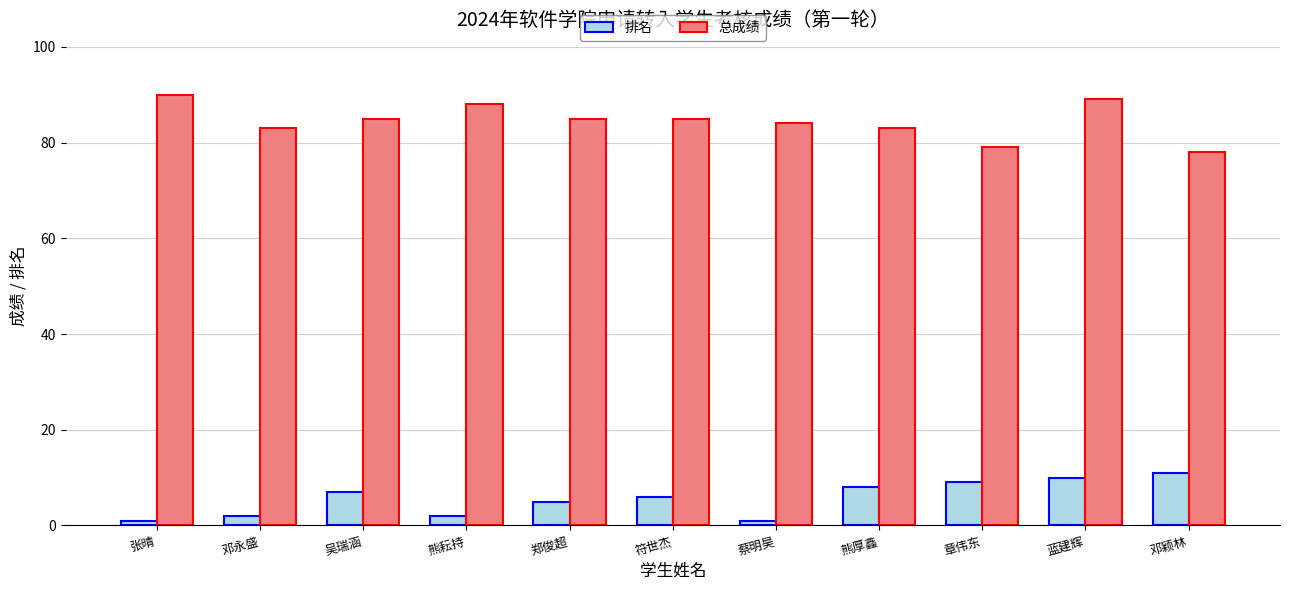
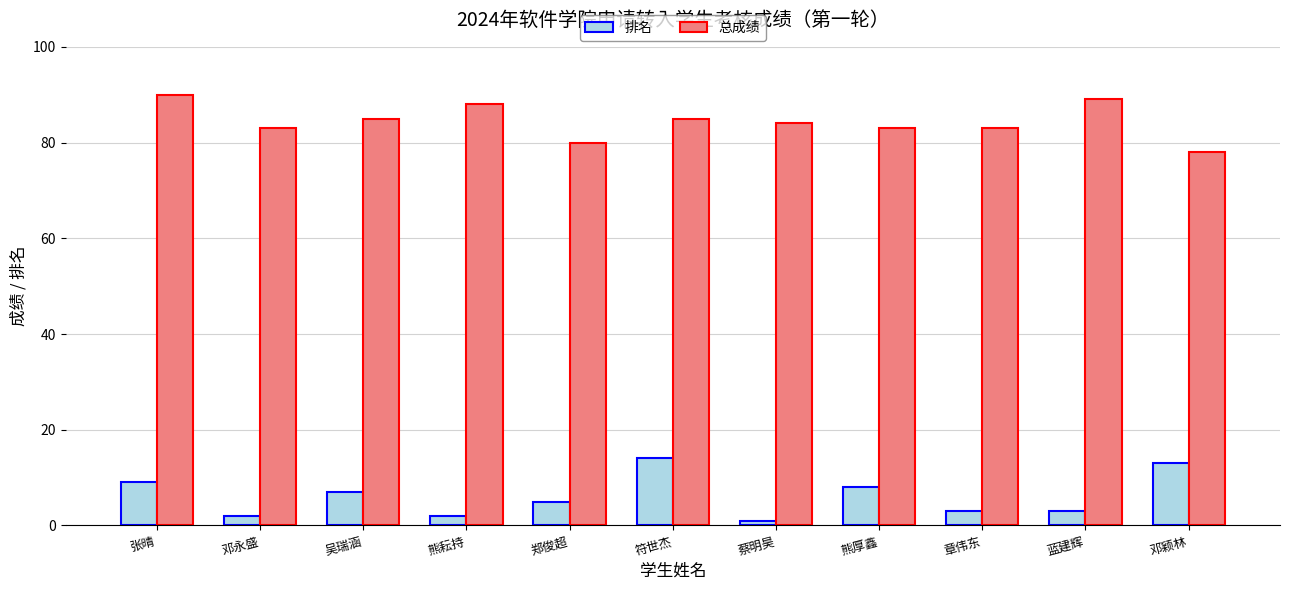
  {
    "排名": {
-     "张晴": 1,
+     "张晴": 9,
      "邓永盛": 2,
      "吴瑞涵": 7,
      "熊耘持": 2,
      "郑俊超": 5,
-     "符世杰": 6,
+     "符世杰": 14,
      "蔡明昊": 1,
      "熊厚鑫": 8,
-     "章伟东": 9,
-     "蓝建辉": 10,
-     "邓颖林": 11
+     "章伟东": 3,
+     "蓝建辉": 3,
+     "邓颖林": 13
    },
    "总成绩": {
      "张晴": 90,
      "邓永盛": 83,
      "吴瑞涵": 85,
      "熊耘持": 88,
-     "郑俊超": 85,
+     "郑俊超": 80,
      "符世杰": 85,
      "蔡明昊": 84,
      "熊厚鑫": 83,
-     "章伟东": 79,
+     "章伟东": 83,
      "蓝建辉": 89,
      "邓颖林": 78
    }
  }
